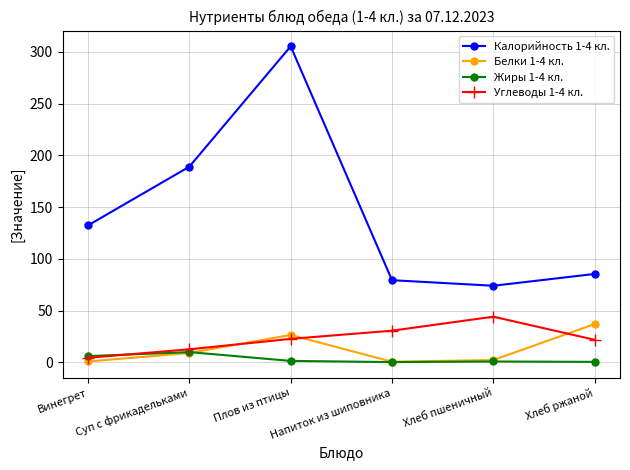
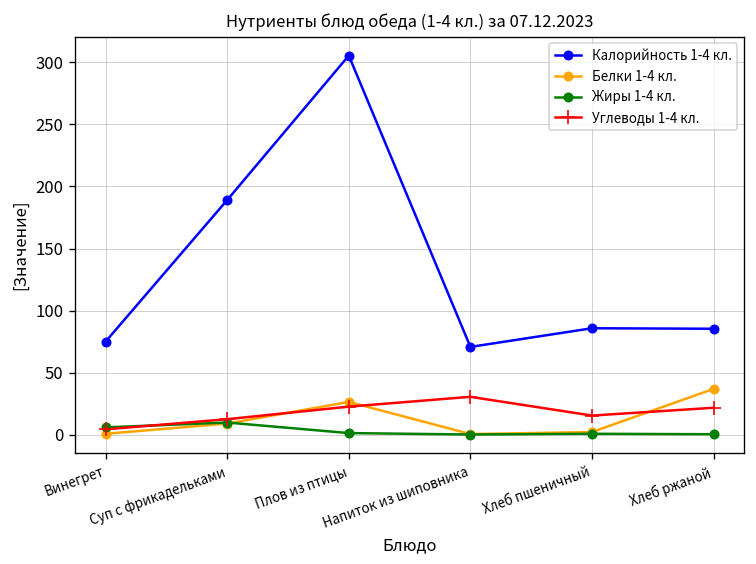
  {
    "Калорийность 1-4 кл.": {
-     "Винегрет": 132,
+     "Винегрет": 75,
      "Суп с фрикадельками": 189,
      "Плов из птицы": 305,
-     "Напиток из шиповника": 79,
-     "Хлеб пшеничный": 74,
+     "Напиток из шиповника": 71,
+     "Хлеб пшеничный": 86,
      "Хлеб ржаной": 85
    },
    "Белки 1-4 кл.": {
      "Винегрет": 1,
      "Плов из птицы": 27,
      "Хлеб ржаной": 37
    },
    "Жиры 1-4 кл.": {
      "Плов из птицы": 1,
      "Хлеб ржаной": 0
    },
    "Углеводы 1-4 кл.": {
      "Суп с фрикадельками": 13,
      "Плов из птицы": 23,
      "Напиток из шиповника": 31,
-     "Хлеб пшеничный": 44,
+     "Хлеб пшеничный": 16,
      "Хлеб ржаной": 22
    }
  }
